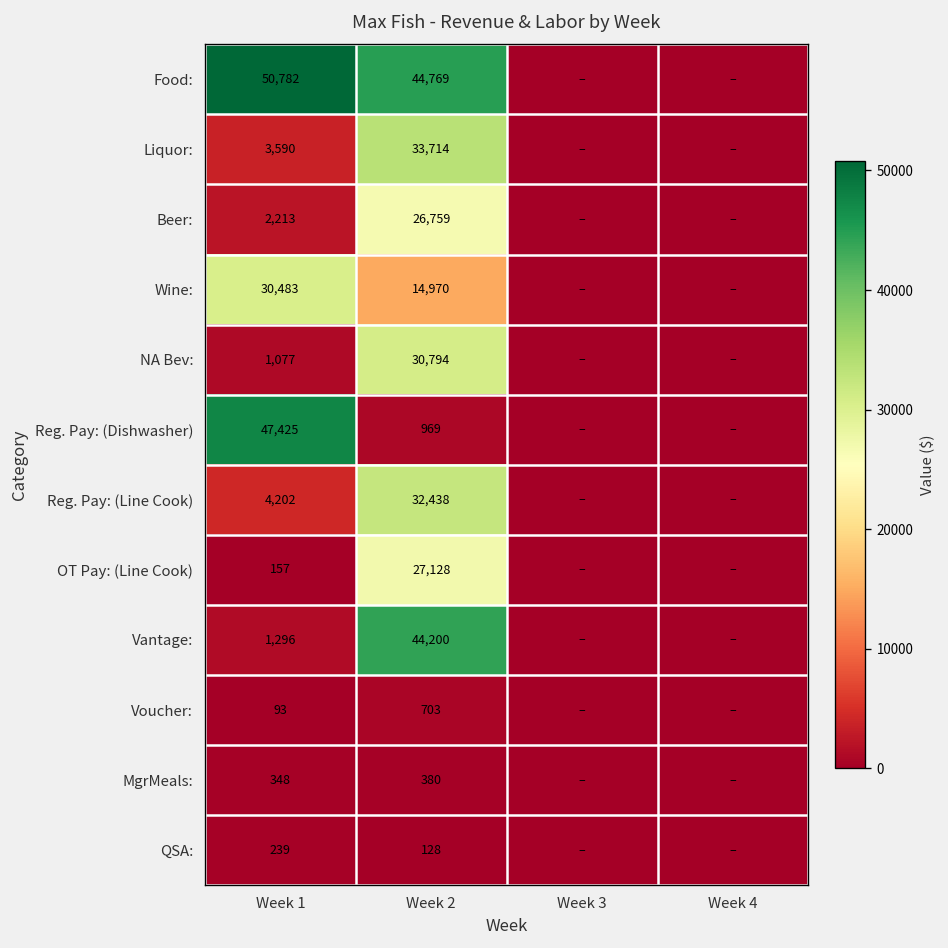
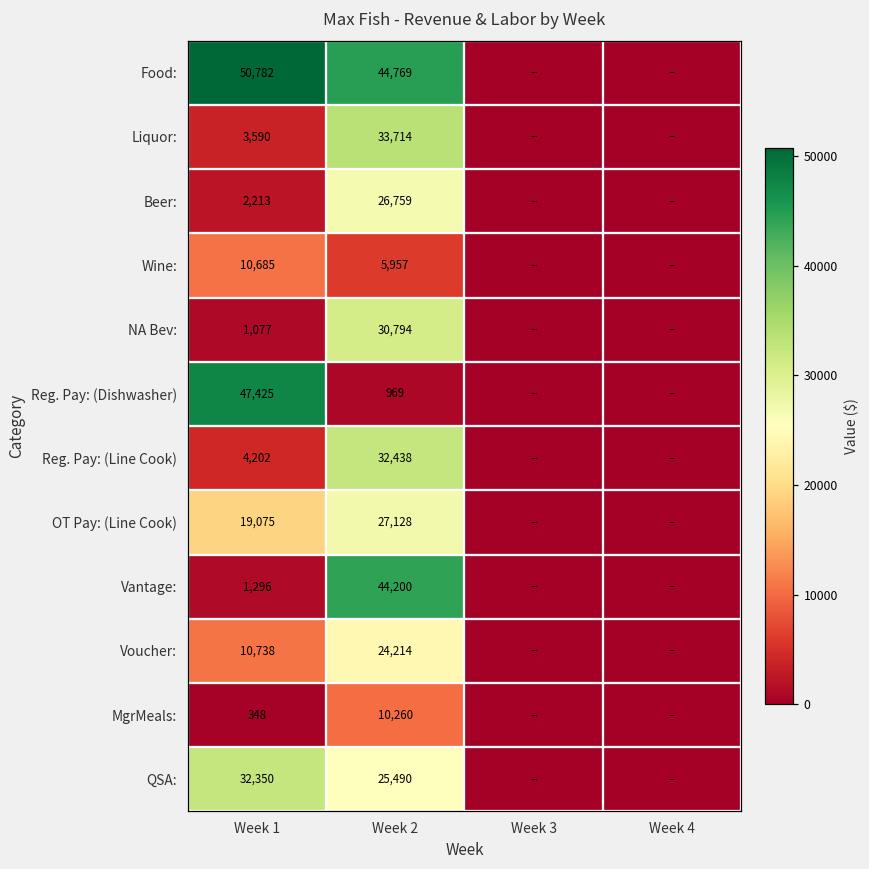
  {
    "Food:": {
      "Week 1": "50,782",
      "Week 2": "44,769"
    },
    "Liquor:": {
      "Week 1": "3,590",
      "Week 2": "33,714"
    },
    "Beer:": {
      "Week 1": "2,213",
      "Week 2": "26,759"
    },
    "Wine:": {
-     "Week 1": "30,483",
-     "Week 2": "14,970"
+     "Week 1": "10,685",
+     "Week 2": "5,957"
    },
    "NA Bev:": {
      "Week 1": "1,077",
      "Week 2": "30,794"
    },
    "Reg. Pay: (Dishwasher)": {
      "Week 1": "47,425",
      "Week 2": "969"
    },
    "Reg. Pay: (Line Cook)": {
      "Week 1": "4,202",
      "Week 2": "32,438"
    },
    "OT Pay: (Line Cook)": {
-     "Week 1": "157",
+     "Week 1": "19,075",
      "Week 2": "27,128"
    },
    "Vantage:": {
      "Week 1": "1,296",
      "Week 2": "44,200"
    },
    "Voucher:": {
-     "Week 1": "93",
-     "Week 2": "703"
+     "Week 1": "10,738",
+     "Week 2": "24,214"
    },
    "MgrMeals:": {
      "Week 1": "348",
-     "Week 2": "380"
+     "Week 2": "10,260"
    },
    "QSA:": {
-     "Week 1": "239",
-     "Week 2": "128"
+     "Week 1": "32,350",
+     "Week 2": "25,490"
    }
  }
